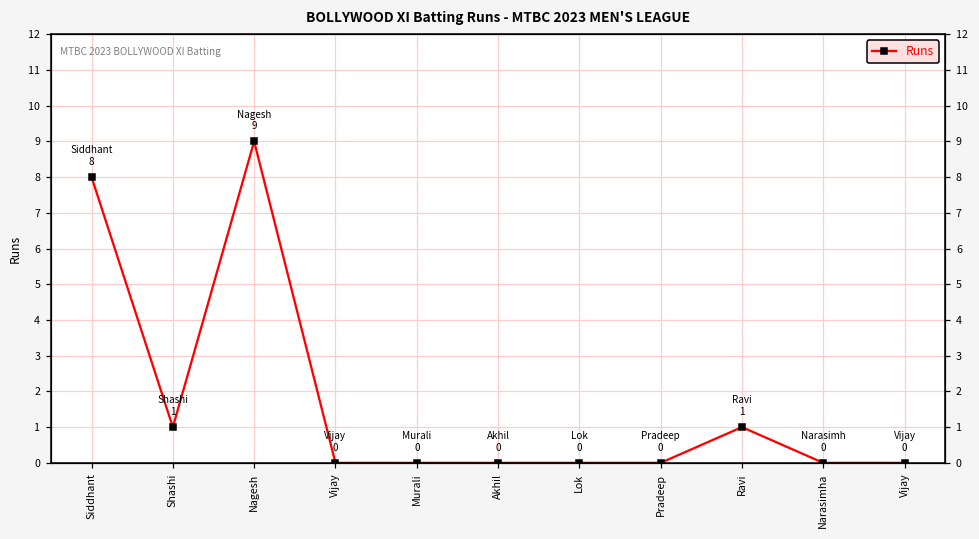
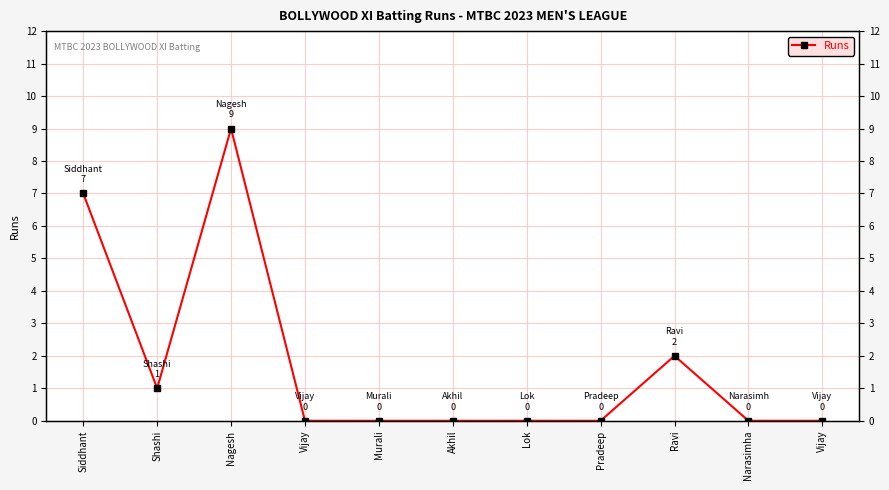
  {
-   "Siddhant": 8,
+   "Siddhant": 7,
    "Shashi": 1,
    "Nagesh": 9,
    "Murali": 0,
    "Akhil": 0,
    "Lok": 0,
    "Pradeep": 0,
-   "Ravi": 1,
+   "Ravi": 2,
    "Narasimha": 0
  }
